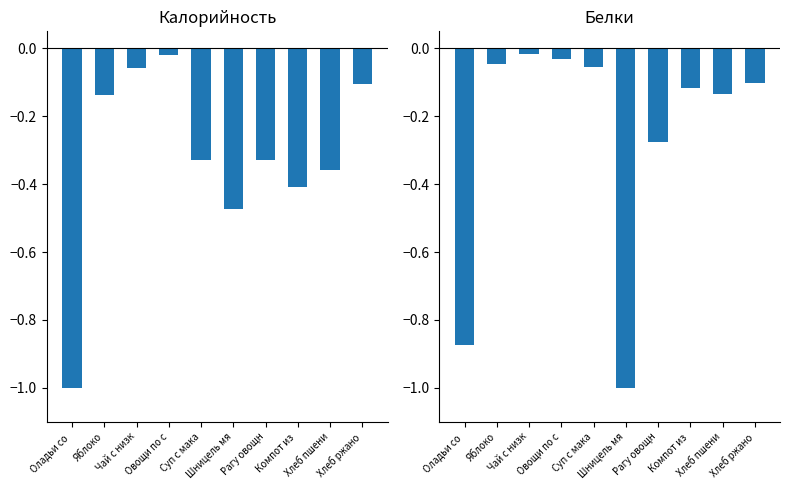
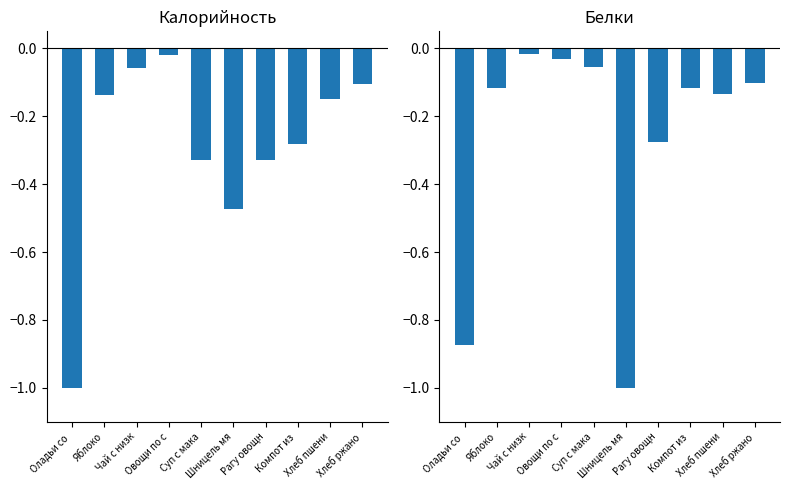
  {
    "Калорийность": {
      "Оладьи со": -1.00,
      "Яблоко": -0.14,
      "Чай с низк": -0.06,
      "Овощи по с": -0.02,
      "Суп с мака": -0.33,
      "Шницель мя": -0.47,
      "Рагу овощн": -0.33,
-     "Компот из": -0.41,
-     "Хлеб пшени": -0.36,
+     "Компот из": -0.28,
+     "Хлеб пшени": -0.15,
      "Хлеб ржано": -0.10
    },
    "Белки": {
      "Оладьи со": -0.87,
-     "Яблоко": -0.05,
+     "Яблоко": -0.12,
      "Чай с низк": -0.02,
      "Овощи по с": -0.03,
      "Суп с мака": -0.06,
      "Шницель мя": -1.00,
      "Рагу овощн": -0.28,
      "Компот из": -0.12,
      "Хлеб пшени": -0.13,
      "Хлеб ржано": -0.10
    }
  }
